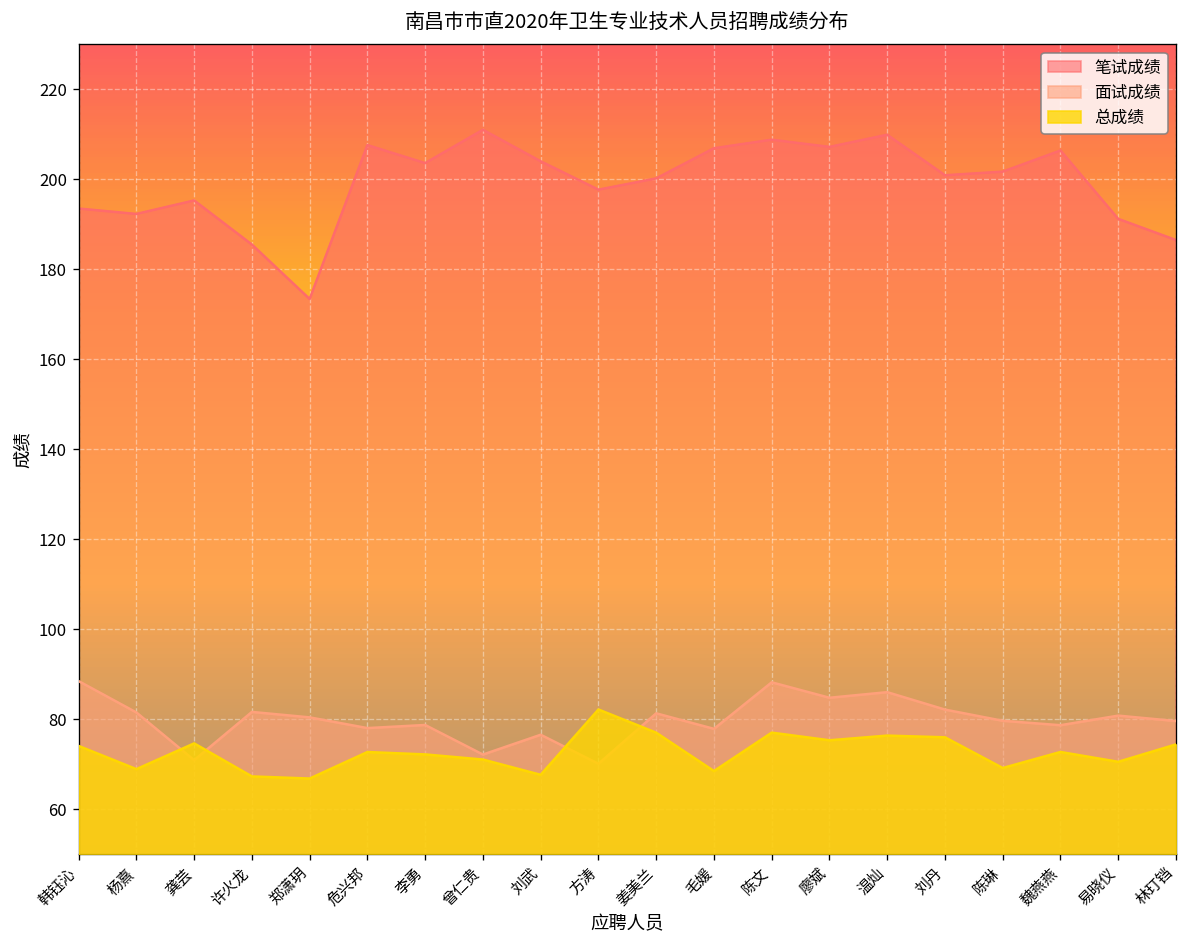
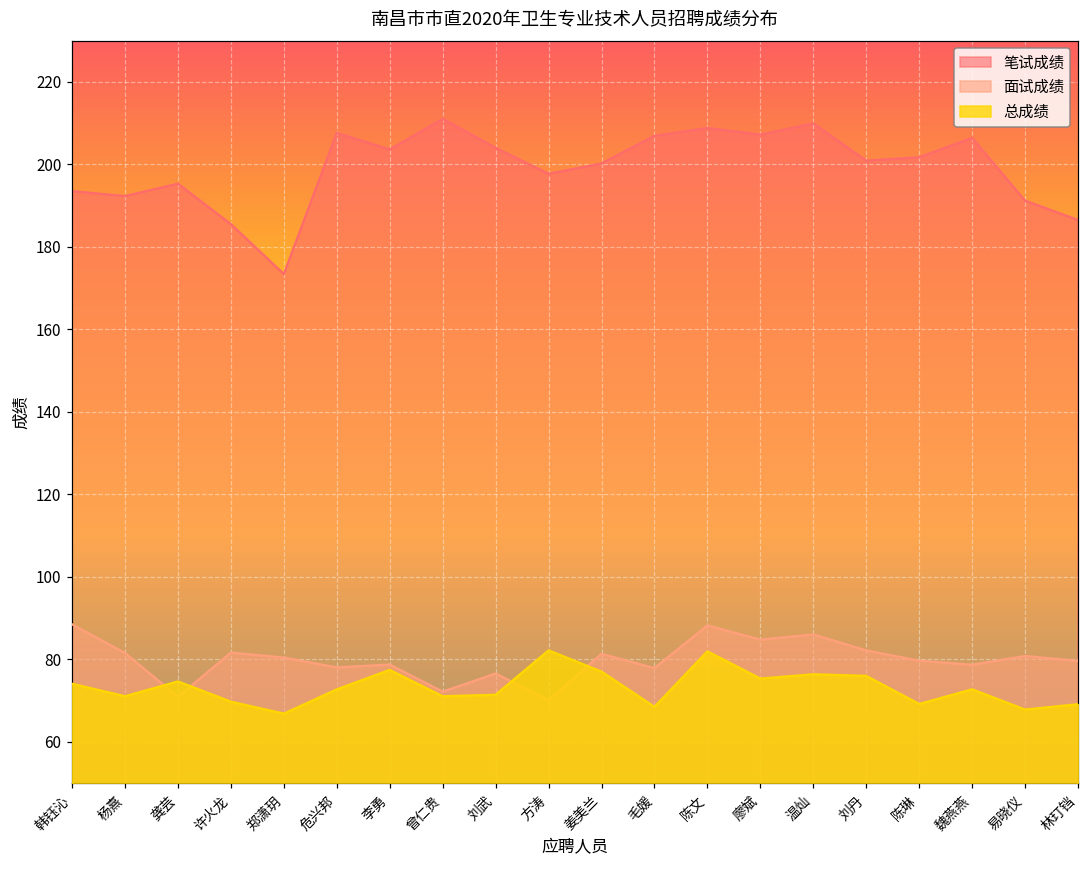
  {
    "总成绩": {
      "韩钰沁": 74,
-     "杨熹": 69,
+     "杨熹": 71,
      "龚芸": 75,
-     "许火龙": 67,
+     "许火龙": 70,
      "郑潇玥": 67,
      "危兴邦": 73,
-     "李勇": 72,
+     "李勇": 77,
      "曾仁贵": 71,
-     "刘武": 68,
+     "刘武": 71,
      "方涛": 82,
      "姜美兰": 77,
      "毛媛": 69,
-     "陈文": 77,
+     "陈文": 82,
      "廖斌": 75,
      "温灿": 76,
      "刘丹": 76,
      "陈琳": 69,
      "魏燕燕": 73,
-     "易晓仪": 71,
-     "林玎铛": 74
+     "易晓仪": 68,
+     "林玎铛": 69
    }
  }
